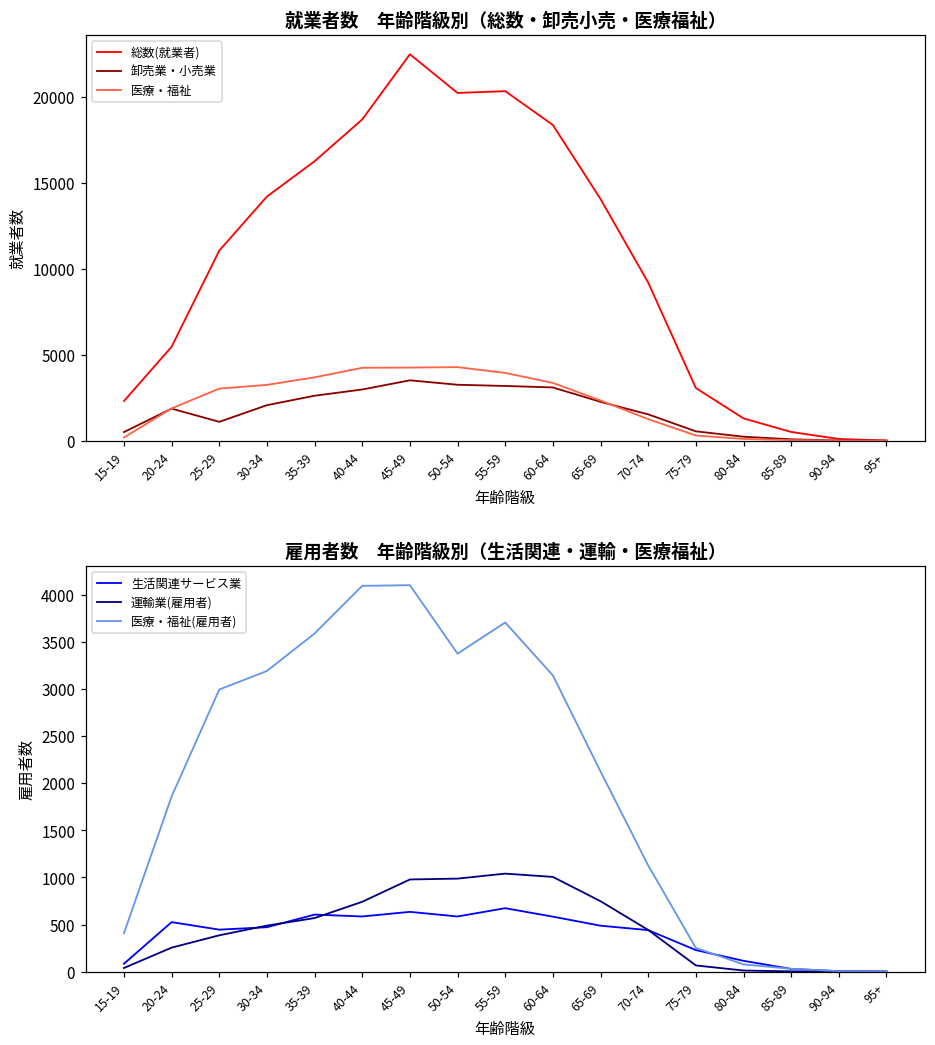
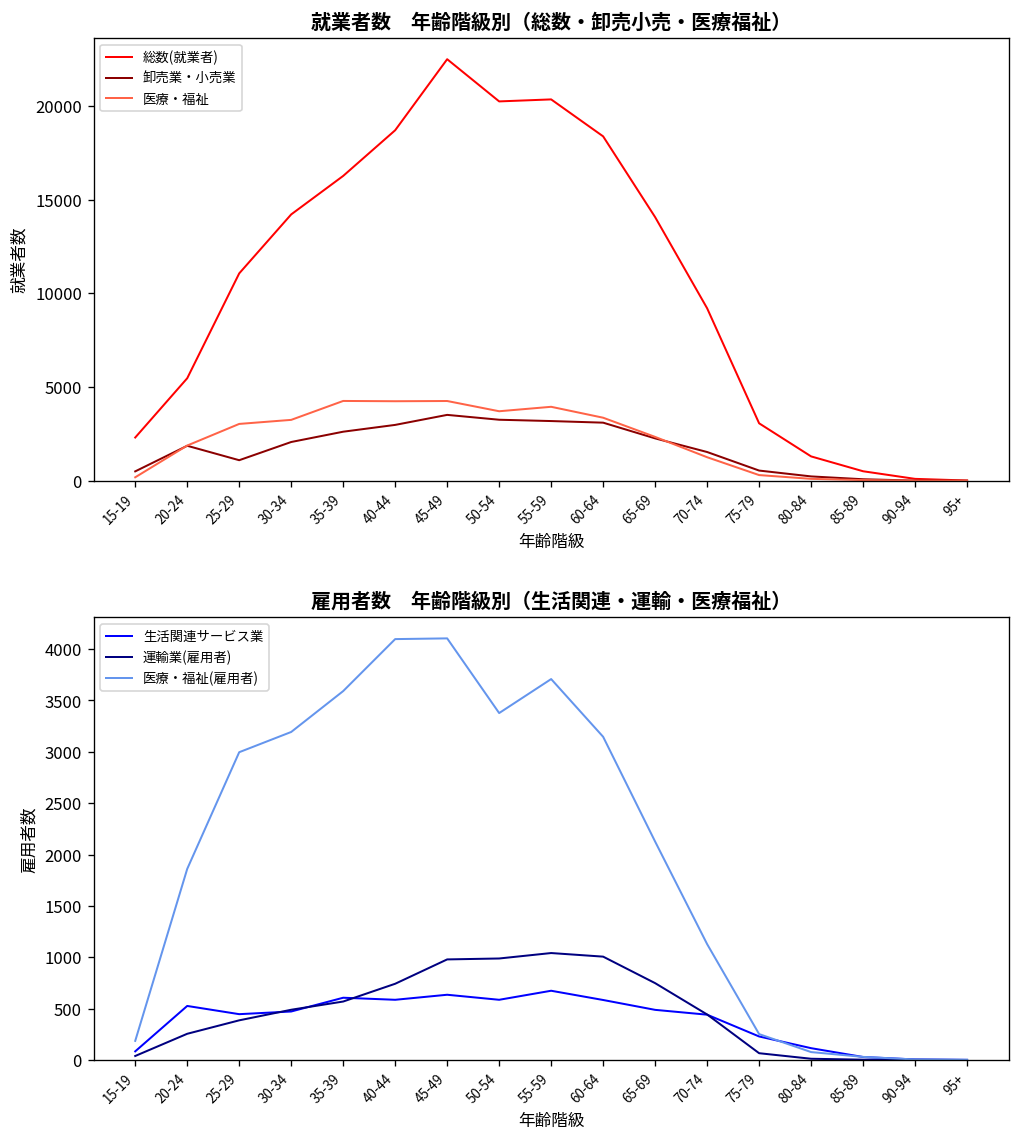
  {
    "就業者数 年齢階級別（総数・卸売小売・医療福祉）": {
      "総数(就業者)": {
        "15-19": 2300,
        "20-24": 5500,
        "25-29": 11100,
        "30-34": 14200,
        "35-39": 16300,
        "40-44": 18700,
        "45-49": 22500,
        "50-54": 20200,
        "55-59": 20300,
        "60-64": 18400,
        "65-69": 14100,
        "70-74": 9200,
        "75-79": 3100,
        "80-84": 1300,
        "85-89": 500
      },
      "卸売業・小売業": {
        "15-19": 500,
        "25-29": 1100,
        "30-34": 2100,
        "35-39": 2600,
        "40-44": 3000,
        "45-49": 3500,
        "50-54": 3300,
        "55-59": 3200,
        "60-64": 3100,
        "70-74": 1500,
        "75-79": 500
      },
      "医療・福祉": {
        "15-19": 200,
        "25-29": 3000,
        "30-34": 3300,
-       "35-39": 3700,
+       "35-39": 4300,
        "40-44": 4200,
        "45-49": 4300,
-       "50-54": 4300,
+       "50-54": 3700,
        "55-59": 3900,
        "60-64": 3400,
        "70-74": 1300,
        "75-79": 300
      }
    },
    "雇用者数 年齢階級別（生活関連・運輸・医療福祉）": {
      "生活関連サービス業": {
        "15-19": 100,
        "20-24": 500,
        "25-29": 400,
        "35-39": 600,
        "40-44": 600,
        "45-49": 600,
        "50-54": 600,
        "55-59": 700,
        "60-64": 600,
        "65-69": 500,
        "80-84": 100
      },
      "運輸業(雇用者)": {
        "15-19": 0,
        "20-24": 300,
        "25-29": 400,
        "35-39": 600,
        "40-44": 700,
        "45-49": 1000,
        "50-54": 1000,
        "55-59": 1000,
        "60-64": 1000,
        "65-69": 700,
        "75-79": 100,
        "80-84": 0
      },
      "医療・福祉(雇用者)": {
-       "15-19": 400,
+       "15-19": 200,
        "20-24": 1900,
        "25-29": 3000,
        "30-34": 3200,
        "35-39": 3600,
        "40-44": 4100,
        "45-49": 4100,
        "50-54": 3400,
        "55-59": 3700,
        "60-64": 3100,
        "65-69": 2100,
        "70-74": 1100,
        "80-84": 100
      }
    }
  }
